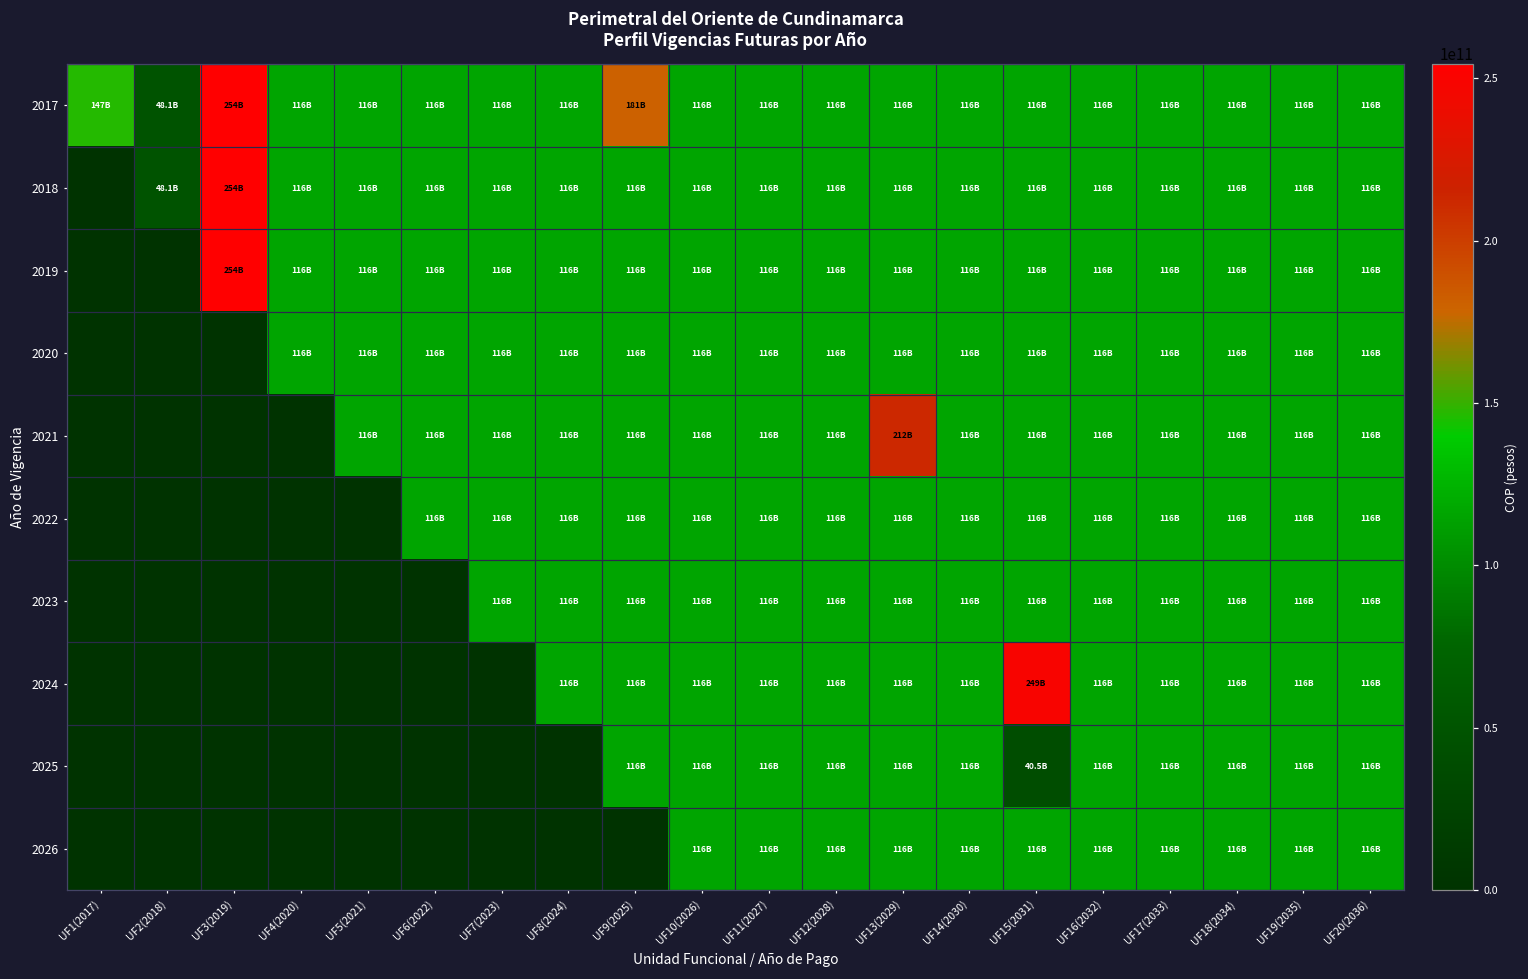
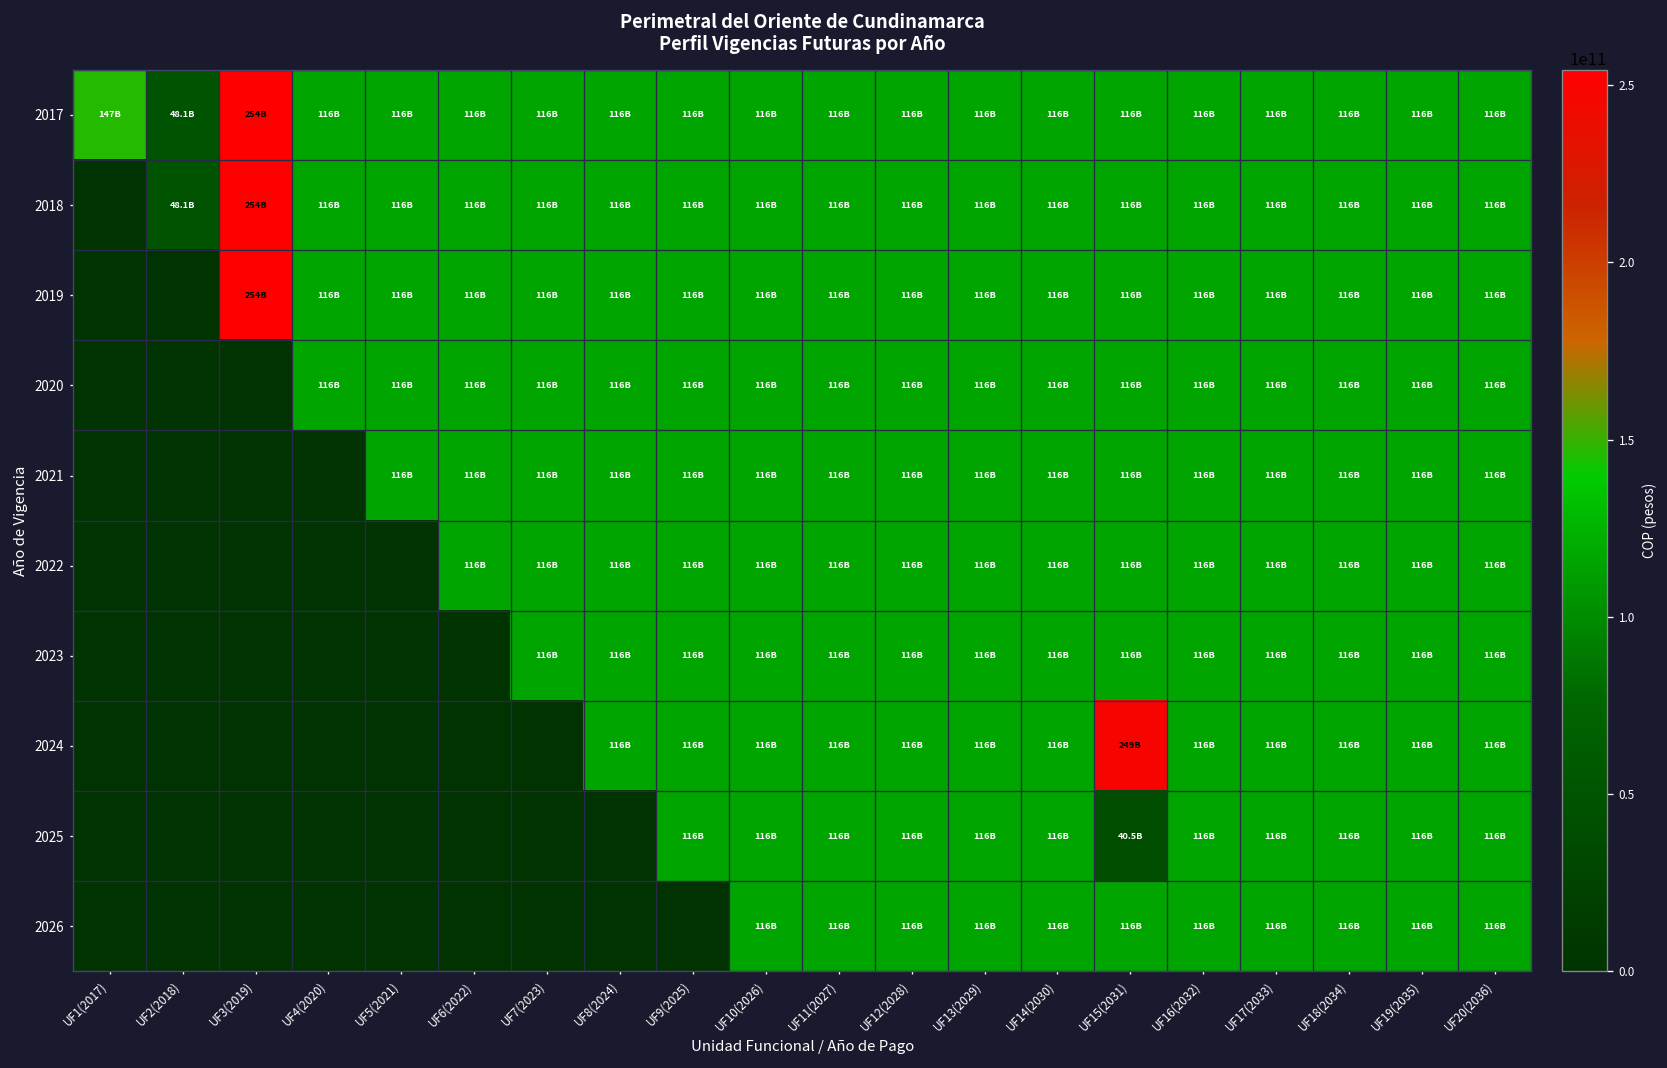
  {
    "2017": {
      "UF1(2017)": "147B",
      "UF2(2018)": "48.1B",
      "UF3(2019)": "254B",
      "UF4(2020)": "116B",
      "UF5(2021)": "116B",
      "UF6(2022)": "116B",
      "UF7(2023)": "116B",
      "UF8(2024)": "116B",
-     "UF9(2025)": "181B",
+     "UF9(2025)": "116B",
      "UF10(2026)": "116B",
      "UF11(2027)": "116B",
      "UF12(2028)": "116B",
      "UF13(2029)": "116B",
      "UF14(2030)": "116B",
      "UF15(2031)": "116B",
      "UF16(2032)": "116B",
      "UF17(2033)": "116B",
      "UF18(2034)": "116B",
      "UF19(2035)": "116B",
      "UF20(2036)": "116B"
    },
    "2018": {
      "UF2(2018)": "48.1B",
      "UF3(2019)": "254B",
      "UF4(2020)": "116B",
      "UF5(2021)": "116B",
      "UF6(2022)": "116B",
      "UF7(2023)": "116B",
      "UF8(2024)": "116B",
      "UF9(2025)": "116B",
      "UF10(2026)": "116B",
      "UF11(2027)": "116B",
      "UF12(2028)": "116B",
      "UF13(2029)": "116B",
      "UF14(2030)": "116B",
      "UF15(2031)": "116B",
      "UF16(2032)": "116B",
      "UF17(2033)": "116B",
      "UF18(2034)": "116B",
      "UF19(2035)": "116B",
      "UF20(2036)": "116B"
    },
    "2019": {
      "UF3(2019)": "254B",
      "UF4(2020)": "116B",
      "UF5(2021)": "116B",
      "UF6(2022)": "116B",
      "UF7(2023)": "116B",
      "UF8(2024)": "116B",
      "UF9(2025)": "116B",
      "UF10(2026)": "116B",
      "UF11(2027)": "116B",
      "UF12(2028)": "116B",
      "UF13(2029)": "116B",
      "UF14(2030)": "116B",
      "UF15(2031)": "116B",
      "UF16(2032)": "116B",
      "UF17(2033)": "116B",
      "UF18(2034)": "116B",
      "UF19(2035)": "116B",
      "UF20(2036)": "116B"
    },
    "2020": {
      "UF4(2020)": "116B",
      "UF5(2021)": "116B",
      "UF6(2022)": "116B",
      "UF7(2023)": "116B",
      "UF8(2024)": "116B",
      "UF9(2025)": "116B",
      "UF10(2026)": "116B",
      "UF11(2027)": "116B",
      "UF12(2028)": "116B",
      "UF13(2029)": "116B",
      "UF14(2030)": "116B",
      "UF15(2031)": "116B",
      "UF16(2032)": "116B",
      "UF17(2033)": "116B",
      "UF18(2034)": "116B",
      "UF19(2035)": "116B",
      "UF20(2036)": "116B"
    },
    "2021": {
      "UF5(2021)": "116B",
      "UF6(2022)": "116B",
      "UF7(2023)": "116B",
      "UF8(2024)": "116B",
      "UF9(2025)": "116B",
      "UF10(2026)": "116B",
      "UF11(2027)": "116B",
      "UF12(2028)": "116B",
-     "UF13(2029)": "212B",
+     "UF13(2029)": "116B",
      "UF14(2030)": "116B",
      "UF15(2031)": "116B",
      "UF16(2032)": "116B",
      "UF17(2033)": "116B",
      "UF18(2034)": "116B",
      "UF19(2035)": "116B",
      "UF20(2036)": "116B"
    },
    "2022": {
      "UF6(2022)": "116B",
      "UF7(2023)": "116B",
      "UF8(2024)": "116B",
      "UF9(2025)": "116B",
      "UF10(2026)": "116B",
      "UF11(2027)": "116B",
      "UF12(2028)": "116B",
      "UF13(2029)": "116B",
      "UF14(2030)": "116B",
      "UF15(2031)": "116B",
      "UF16(2032)": "116B",
      "UF17(2033)": "116B",
      "UF18(2034)": "116B",
      "UF19(2035)": "116B",
      "UF20(2036)": "116B"
    },
    "2023": {
      "UF7(2023)": "116B",
      "UF8(2024)": "116B",
      "UF9(2025)": "116B",
      "UF10(2026)": "116B",
      "UF11(2027)": "116B",
      "UF12(2028)": "116B",
      "UF13(2029)": "116B",
      "UF14(2030)": "116B",
      "UF15(2031)": "116B",
      "UF16(2032)": "116B",
      "UF17(2033)": "116B",
      "UF18(2034)": "116B",
      "UF19(2035)": "116B",
      "UF20(2036)": "116B"
    },
    "2024": {
      "UF8(2024)": "116B",
      "UF9(2025)": "116B",
      "UF10(2026)": "116B",
      "UF11(2027)": "116B",
      "UF12(2028)": "116B",
      "UF13(2029)": "116B",
      "UF14(2030)": "116B",
      "UF15(2031)": "249B",
      "UF16(2032)": "116B",
      "UF17(2033)": "116B",
      "UF18(2034)": "116B",
      "UF19(2035)": "116B",
      "UF20(2036)": "116B"
    },
    "2025": {
      "UF9(2025)": "116B",
      "UF10(2026)": "116B",
      "UF11(2027)": "116B",
      "UF12(2028)": "116B",
      "UF13(2029)": "116B",
      "UF14(2030)": "116B",
      "UF15(2031)": "40.5B",
      "UF16(2032)": "116B",
      "UF17(2033)": "116B",
      "UF18(2034)": "116B",
      "UF19(2035)": "116B",
      "UF20(2036)": "116B"
    },
    "2026": {
      "UF10(2026)": "116B",
      "UF11(2027)": "116B",
      "UF12(2028)": "116B",
      "UF13(2029)": "116B",
      "UF14(2030)": "116B",
      "UF15(2031)": "116B",
      "UF16(2032)": "116B",
      "UF17(2033)": "116B",
      "UF18(2034)": "116B",
      "UF19(2035)": "116B",
      "UF20(2036)": "116B"
    }
  }
